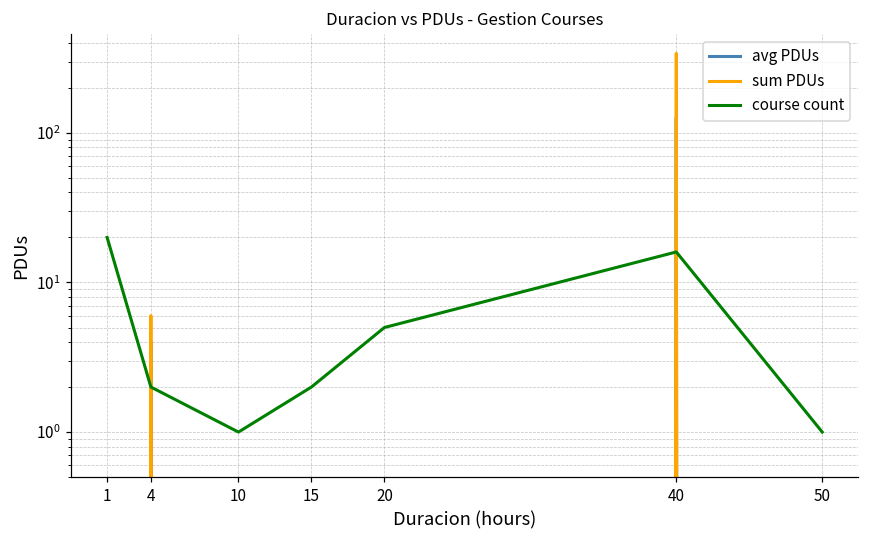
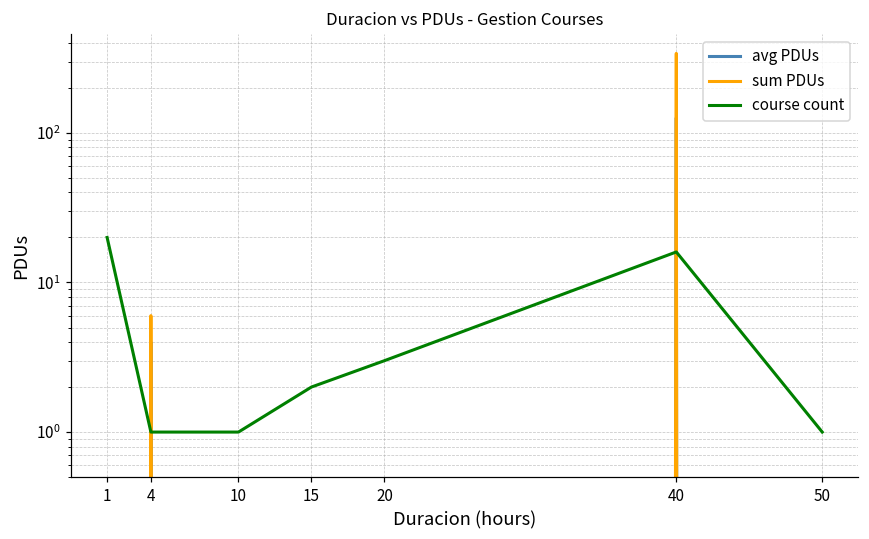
  {
    "avg PDUs": {
      "4": 4,
      "40": 130
    },
    "sum PDUs": {
      "4": 6,
      "40": 340
    },
    "course count": {
      "1": 20,
-     "4": 2,
+     "4": 1,
      "10": 1,
      "15": 2,
-     "20": 5,
+     "20": 3,
      "40": 16,
      "50": 1
    }
  }
